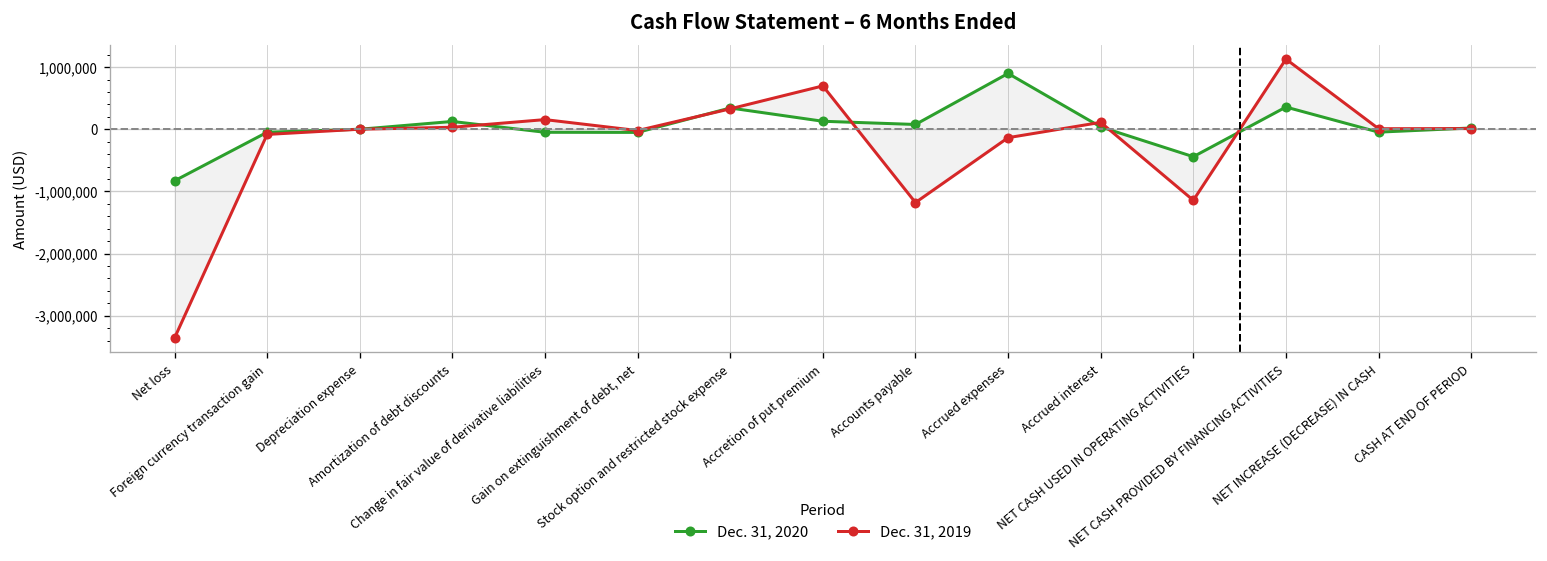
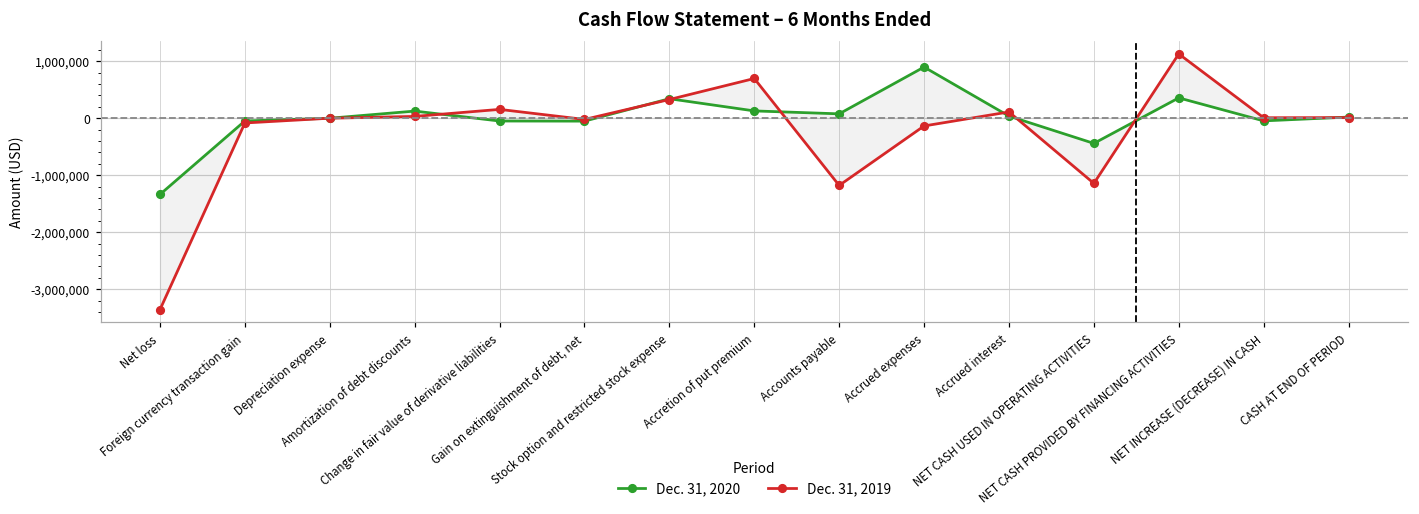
  {
    "Dec. 31, 2020": {
-     "Net loss": "-800,000",
+     "Net loss": "-1,300,000",
      "Change in fair value of derivative liabilities": "0",
      "Accretion of put premium": "100,000",
      "Accrued interest": "0",
      "NET CASH PROVIDED BY FINANCING ACTIVITIES": "400,000",
      "NET INCREASE (DECREASE) IN CASH": "0"
    },
    "Dec. 31, 2019": {
      "Net loss": "-3,400,000",
      "Amortization of debt discounts": "0",
      "Accounts payable": "-1,200,000",
      "Accrued expenses": "-100,000",
      "NET CASH USED IN OPERATING ACTIVITIES": "-1,100,000"
    }
  }
